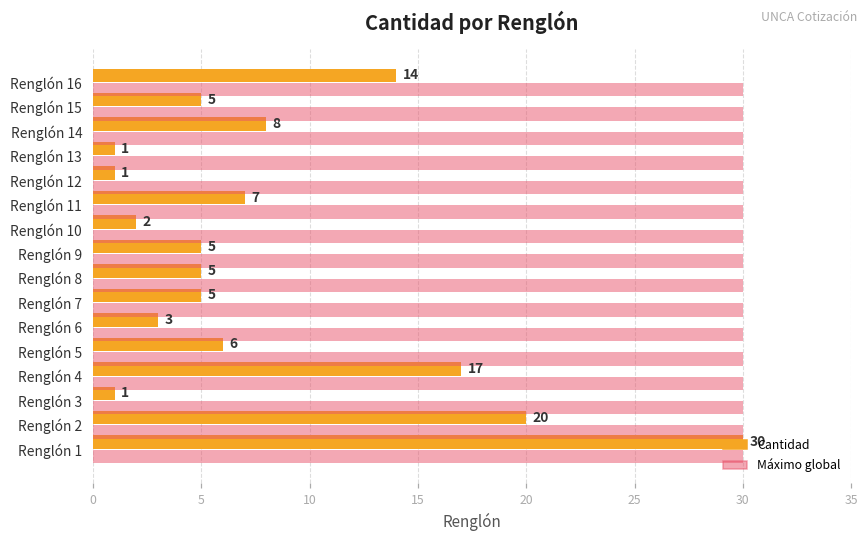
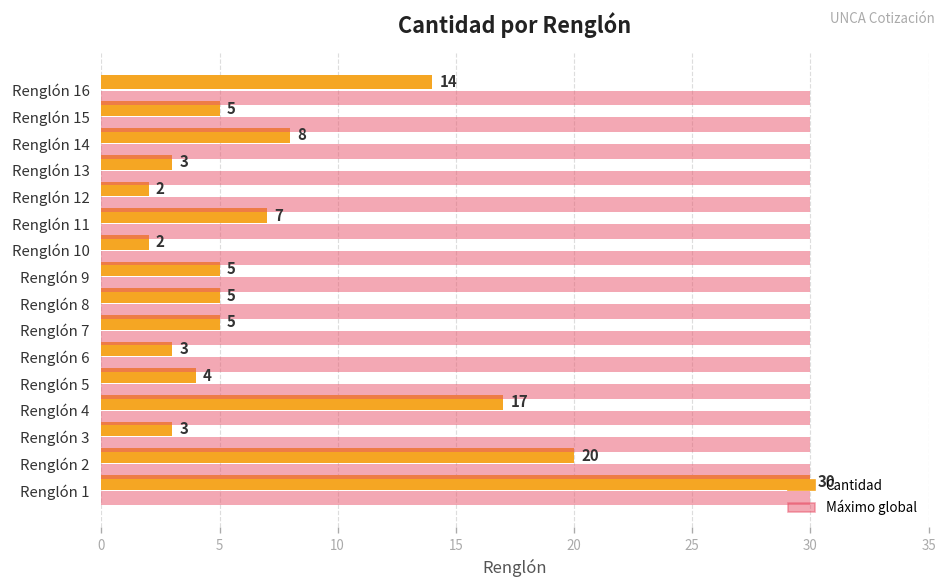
  {
    "Cantidad": {
      "Renglón 16": 14,
      "Renglón 15": 5,
      "Renglón 14": 8,
-     "Renglón 13": 1,
-     "Renglón 12": 1,
+     "Renglón 13": 3,
+     "Renglón 12": 2,
      "Renglón 11": 7,
      "Renglón 10": 2,
      "Renglón 9": 5,
      "Renglón 8": 5,
      "Renglón 7": 5,
      "Renglón 6": 3,
-     "Renglón 5": 6,
+     "Renglón 5": 4,
      "Renglón 4": 17,
-     "Renglón 3": 1,
+     "Renglón 3": 3,
      "Renglón 2": 20,
      "Renglón 1": 30
    },
    "Máximo global": {
      "Renglón 16": 30.0,
      "Renglón 15": 30.0,
      "Renglón 14": 30.0,
      "Renglón 13": 30.0,
      "Renglón 12": 30.0,
      "Renglón 11": 30.0,
      "Renglón 10": 30.0,
      "Renglón 9": 30.0,
      "Renglón 8": 30.0,
      "Renglón 7": 30.0,
      "Renglón 6": 30.0,
      "Renglón 5": 30.0,
      "Renglón 4": 30.0
    }
  }
